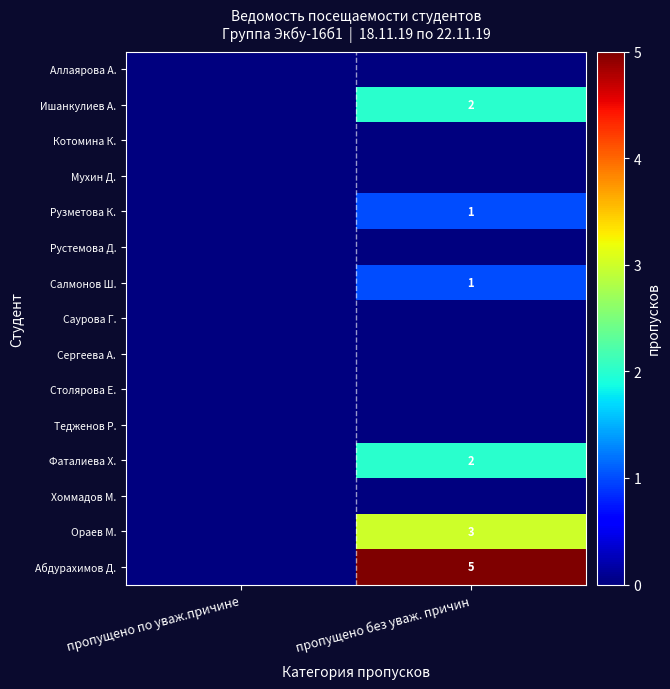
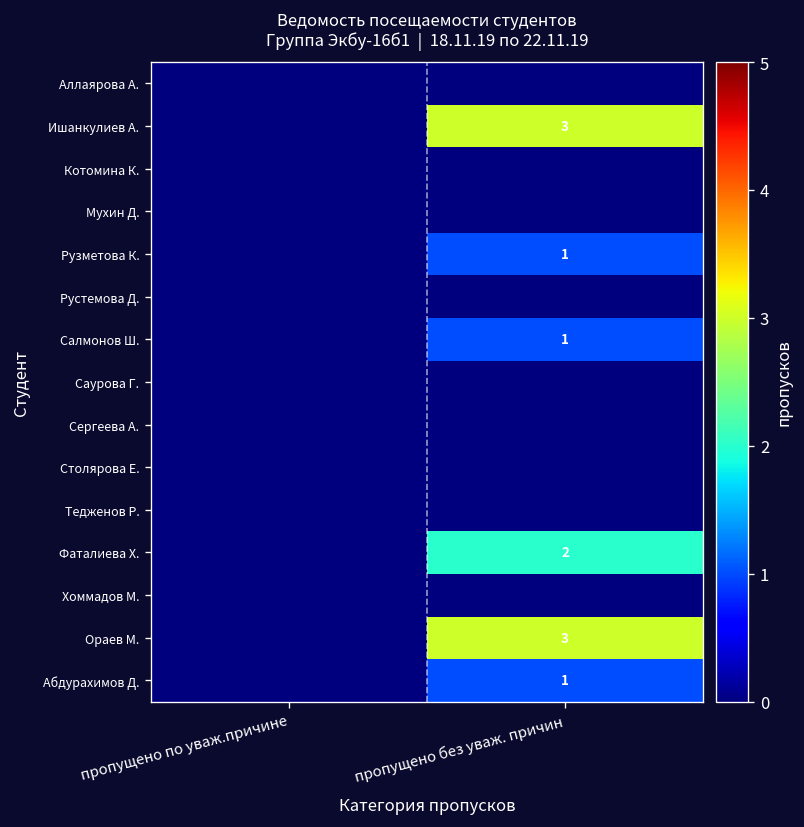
  {
    "Ишанкулиев А.": {
-     "пропущено без уваж. причин": 2
+     "пропущено без уваж. причин": 3
    },
    "Рузметова К.": {
      "пропущено без уваж. причин": 1
    },
    "Салмонов Ш.": {
      "пропущено без уваж. причин": 1
    },
    "Фаталиева Х.": {
      "пропущено без уваж. причин": 2
    },
    "Ораев М.": {
      "пропущено без уваж. причин": 3
    },
    "Абдурахимов Д.": {
-     "пропущено без уваж. причин": 5
+     "пропущено без уваж. причин": 1
    }
  }
